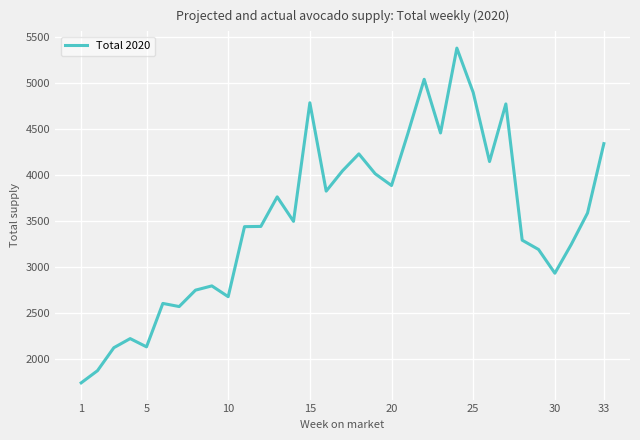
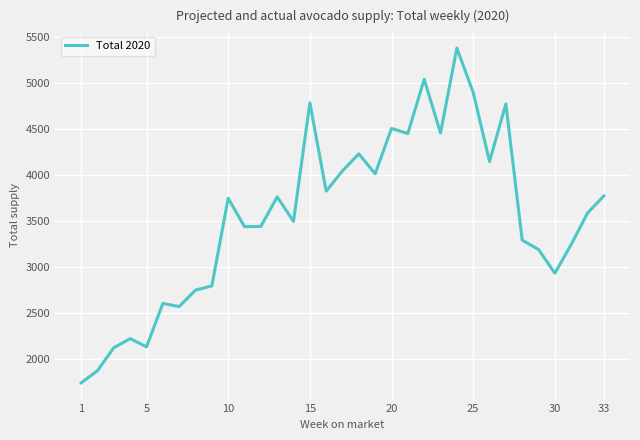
  {
    "1": 1700,
    "5": 2100,
-   "10": 2700,
+   "10": 3700,
    "15": 4800,
-   "20": 3900,
+   "20": 4500,
    "25": 4900,
    "30": 2900,
-   "33": 4300
+   "33": 3800
  }
